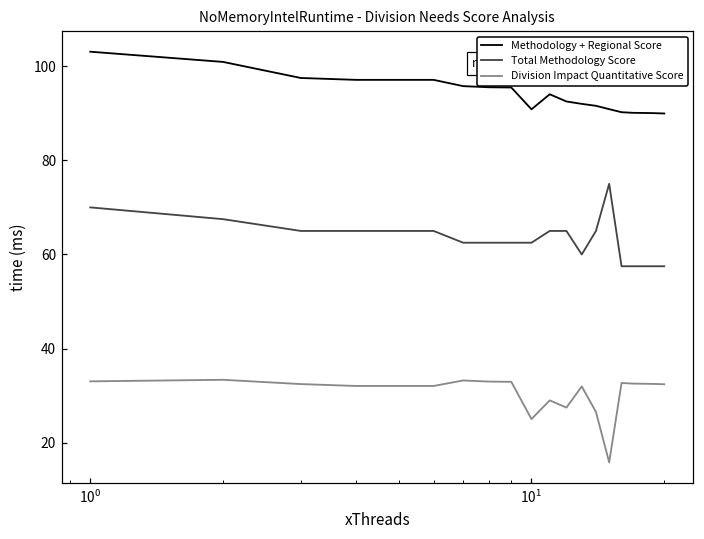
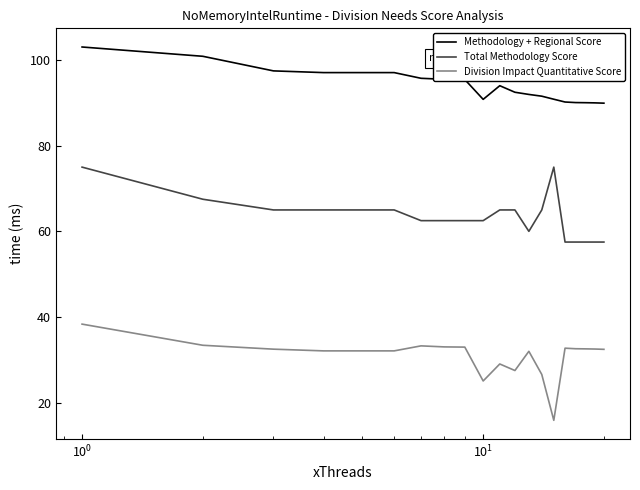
  {
    "Methodology + Regional Score": {
      "10^0": 103,
      "10^1": 91
    },
    "Total Methodology Score": {
-     "10^0": 70,
+     "10^0": 75,
      "10^1": 63
    },
    "Division Impact Quantitative Score": {
-     "10^0": 33,
+     "10^0": 38,
      "10^1": 25
    }
  }
